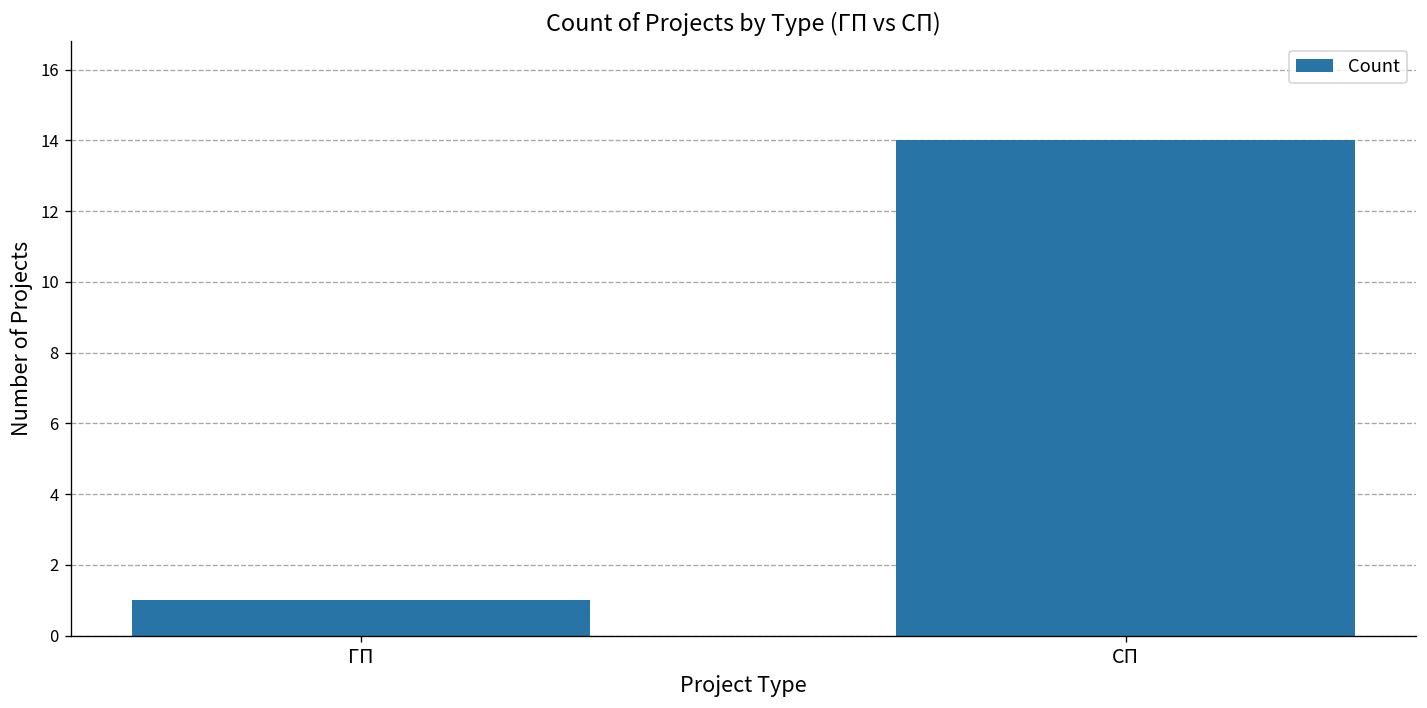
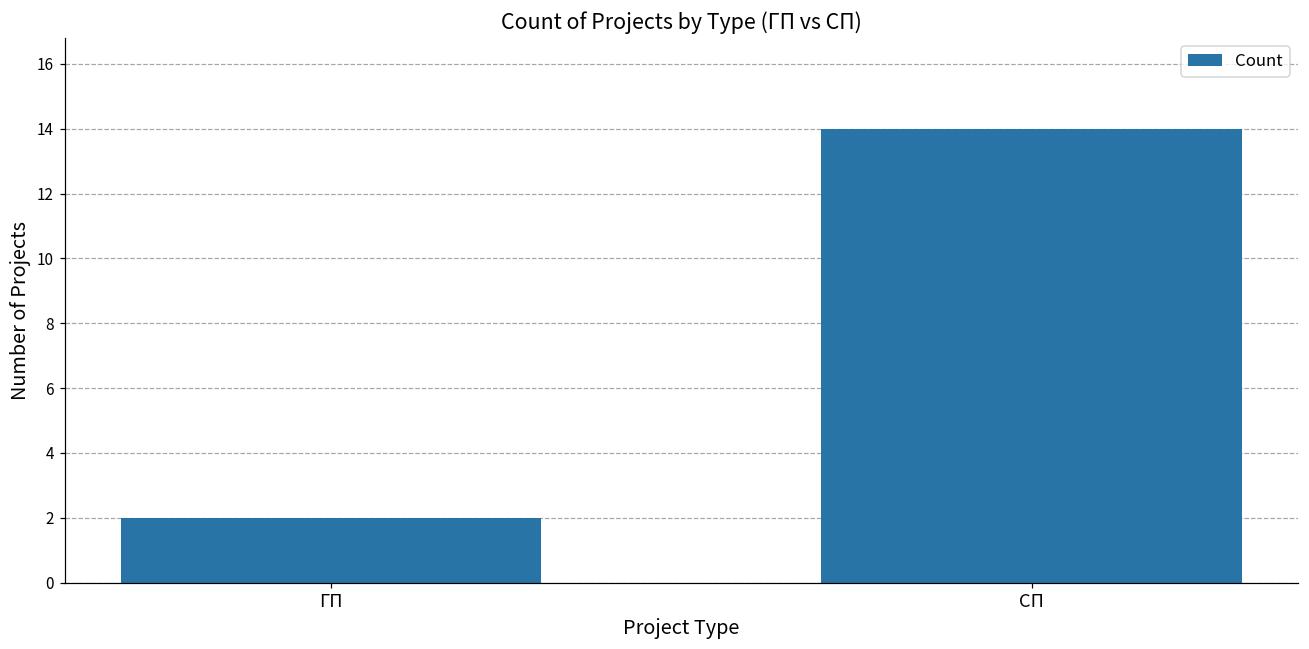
  {
-   "ГП": 1,
+   "ГП": 2,
    "СП": 14
  }
